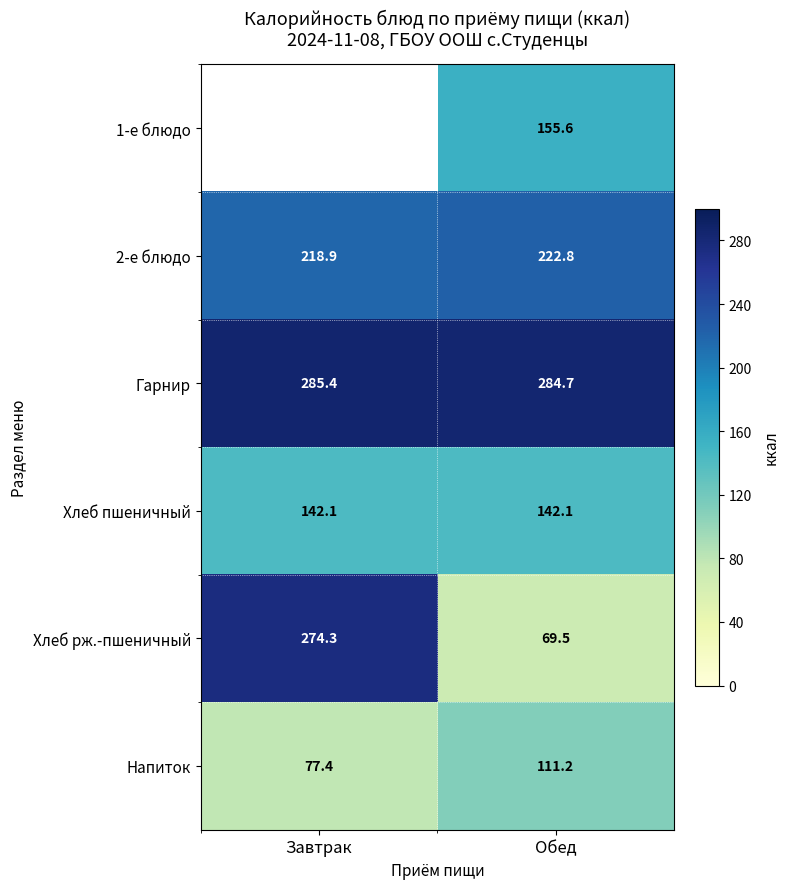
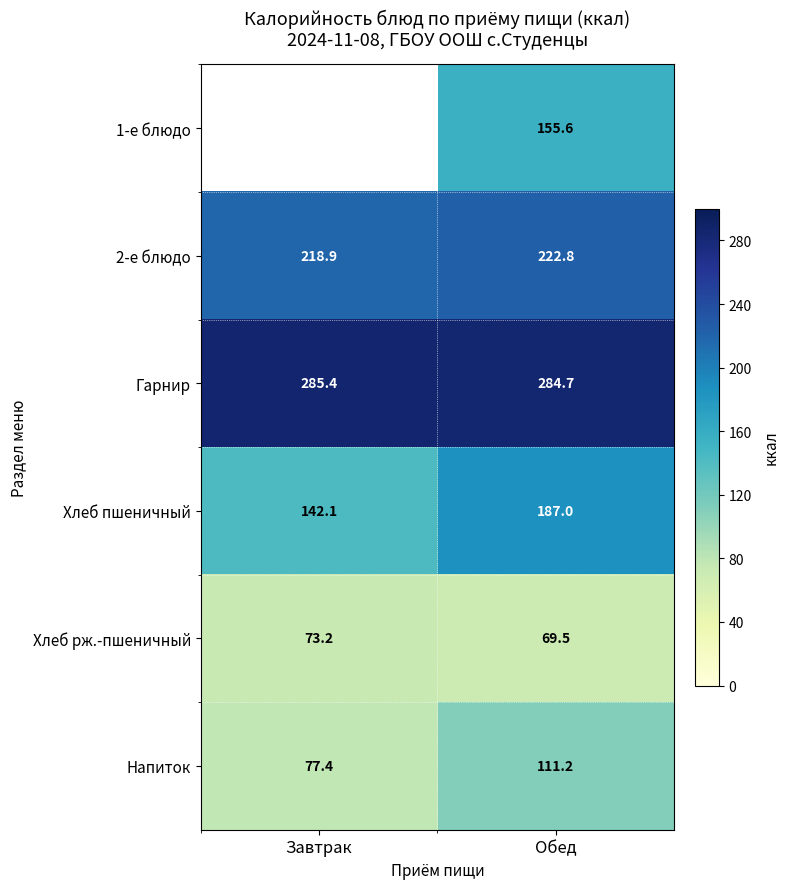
  {
    "1-е блюдо": {
      "Обед": 155.6
    },
    "2-е блюдо": {
      "Завтрак": 218.9,
      "Обед": 222.8
    },
    "Гарнир": {
      "Завтрак": 285.4,
      "Обед": 284.7
    },
    "Хлеб пшеничный": {
      "Завтрак": 142.1,
-     "Обед": 142.1
+     "Обед": 187.0
    },
    "Хлеб рж.-пшеничный": {
-     "Завтрак": 274.3,
+     "Завтрак": 73.2,
      "Обед": 69.5
    },
    "Напиток": {
      "Завтрак": 77.4,
      "Обед": 111.2
    }
  }
